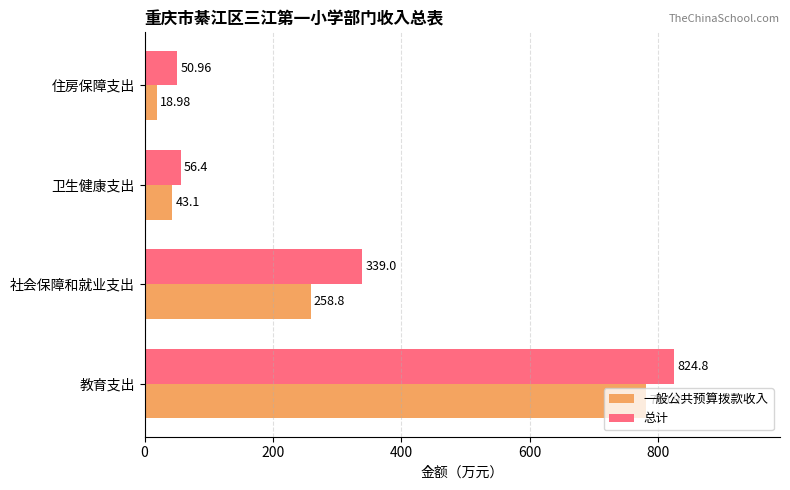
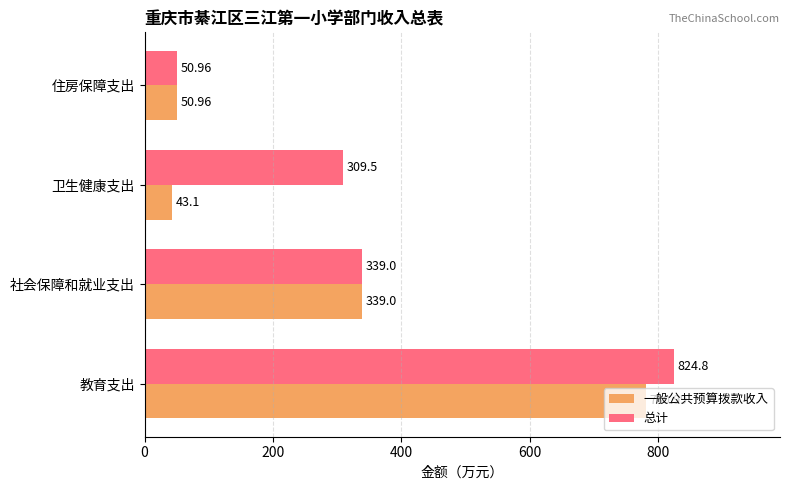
  {
    "一般公共预算拨款收入": {
-     "住房保障支出": 18.98,
+     "住房保障支出": 50.96,
      "卫生健康支出": 43.1,
-     "社会保障和就业支出": 258.8
+     "社会保障和就业支出": 339.0
    },
    "总计": {
      "住房保障支出": 50.96,
-     "卫生健康支出": 56.4,
+     "卫生健康支出": 309.5,
      "社会保障和就业支出": 339.0,
      "教育支出": 824.8
    }
  }
